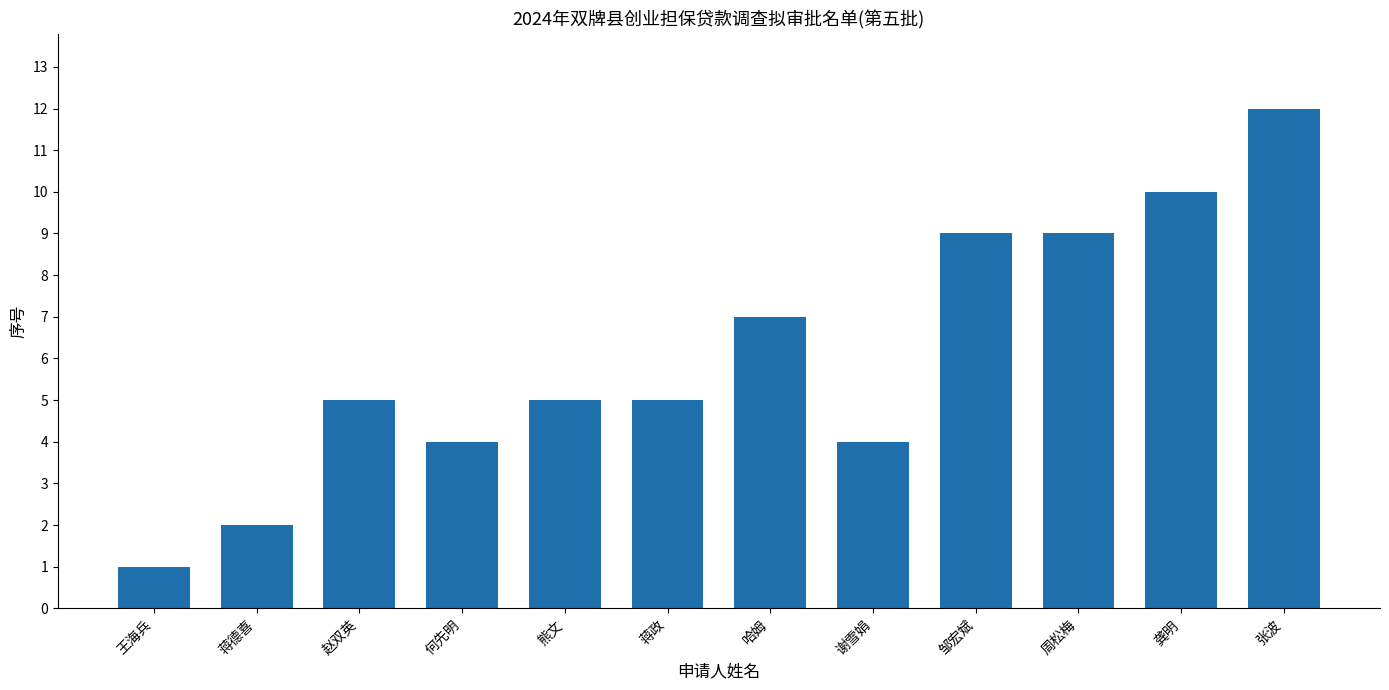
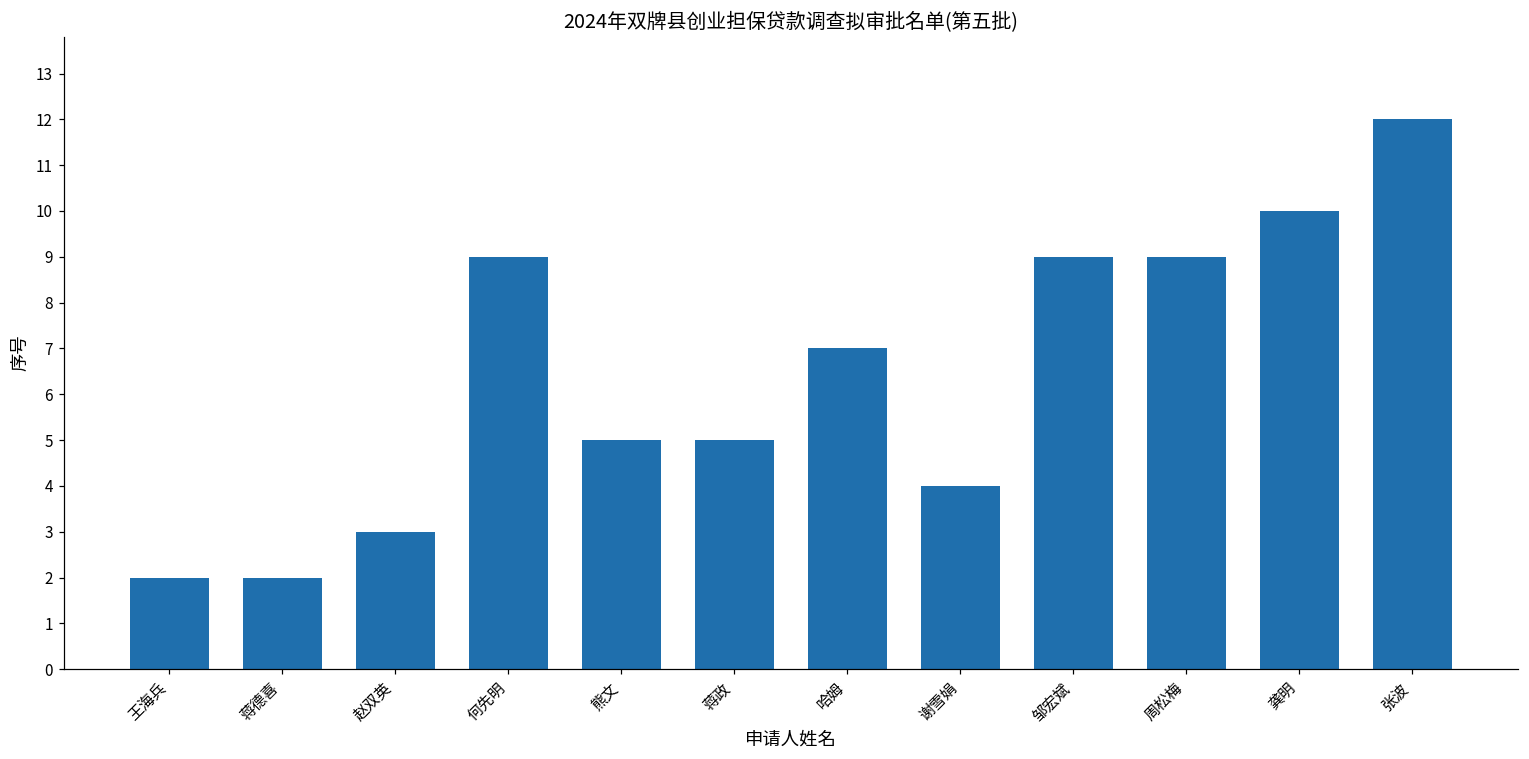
  {
-   "王海兵": 1,
+   "王海兵": 2,
    "蒋德喜": 2,
-   "赵双英": 5,
-   "何先明": 4,
+   "赵双英": 3,
+   "何先明": 9,
    "熊文": 5,
    "蒋政": 5,
    "哈姆": 7,
    "谢雪娟": 4,
    "邹宏斌": 9,
    "周松梅": 9,
    "龚明": 10,
    "张波": 12
  }
